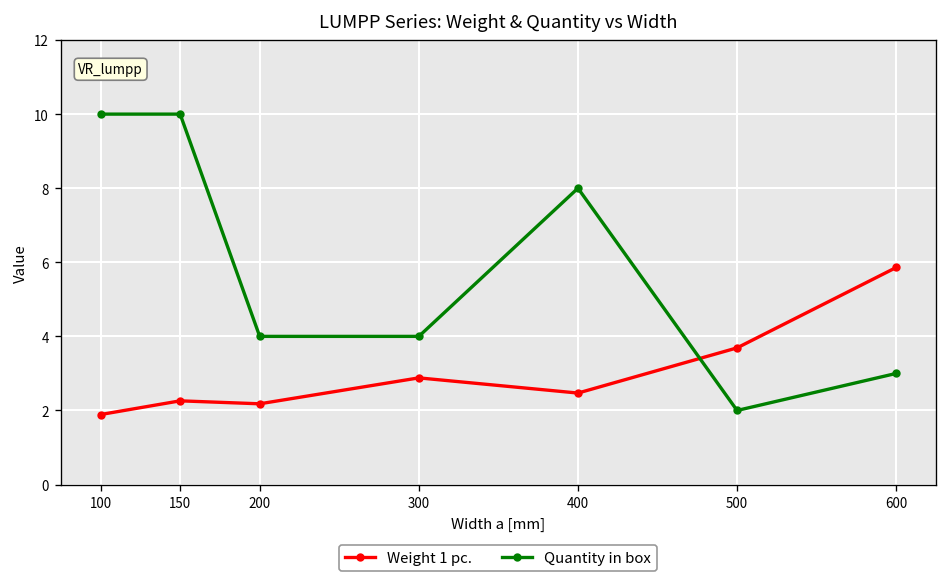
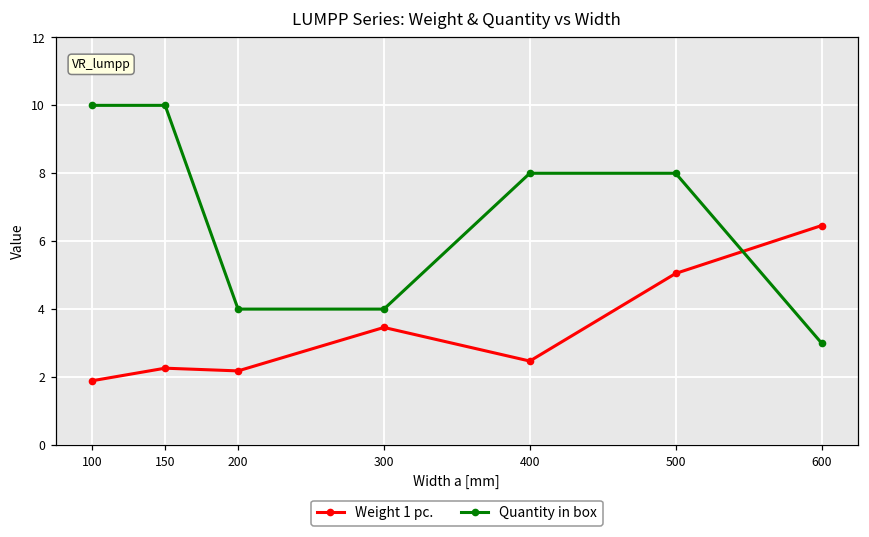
  {
    "Weight 1 pc.": {
      "100": 1.9,
      "150": 2.3,
      "200": 2.2,
-     "300": 2.9,
+     "300": 3.5,
      "400": 2.5,
-     "500": 3.7,
-     "600": 5.9
+     "500": 5.1,
+     "600": 6.5
    },
    "Quantity in box": {
      "100": 10,
      "150": 10,
      "200": 4,
      "300": 4,
      "400": 8,
-     "500": 2,
+     "500": 8,
      "600": 3
    }
  }
